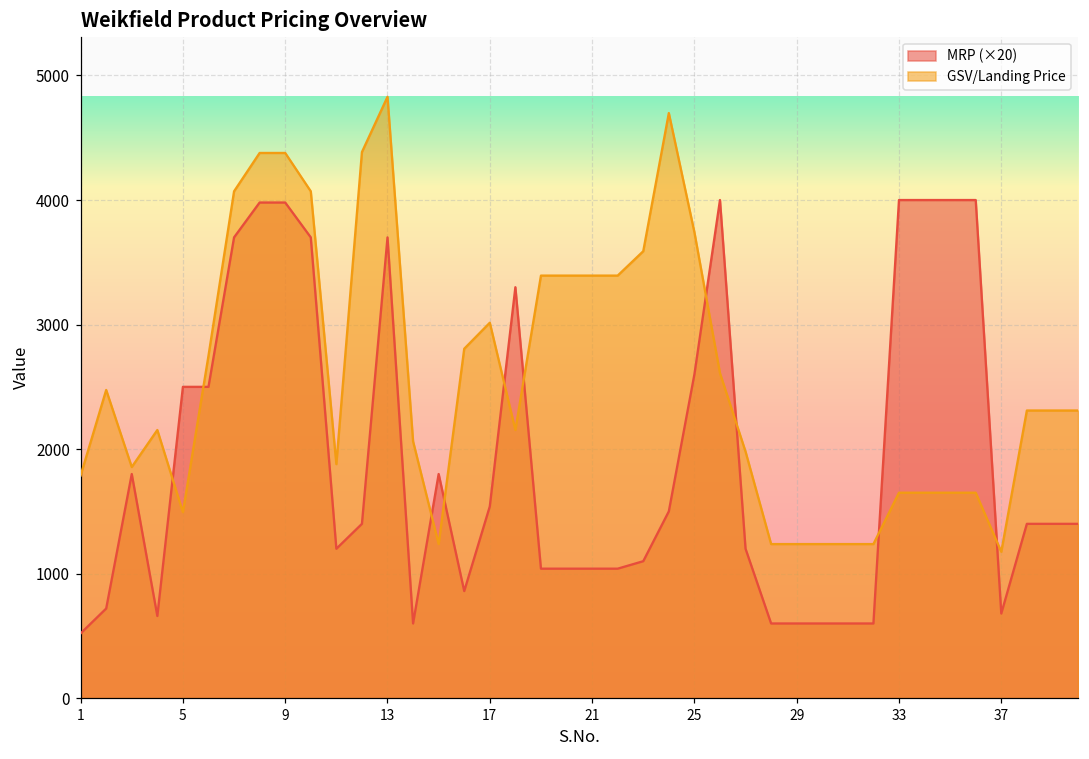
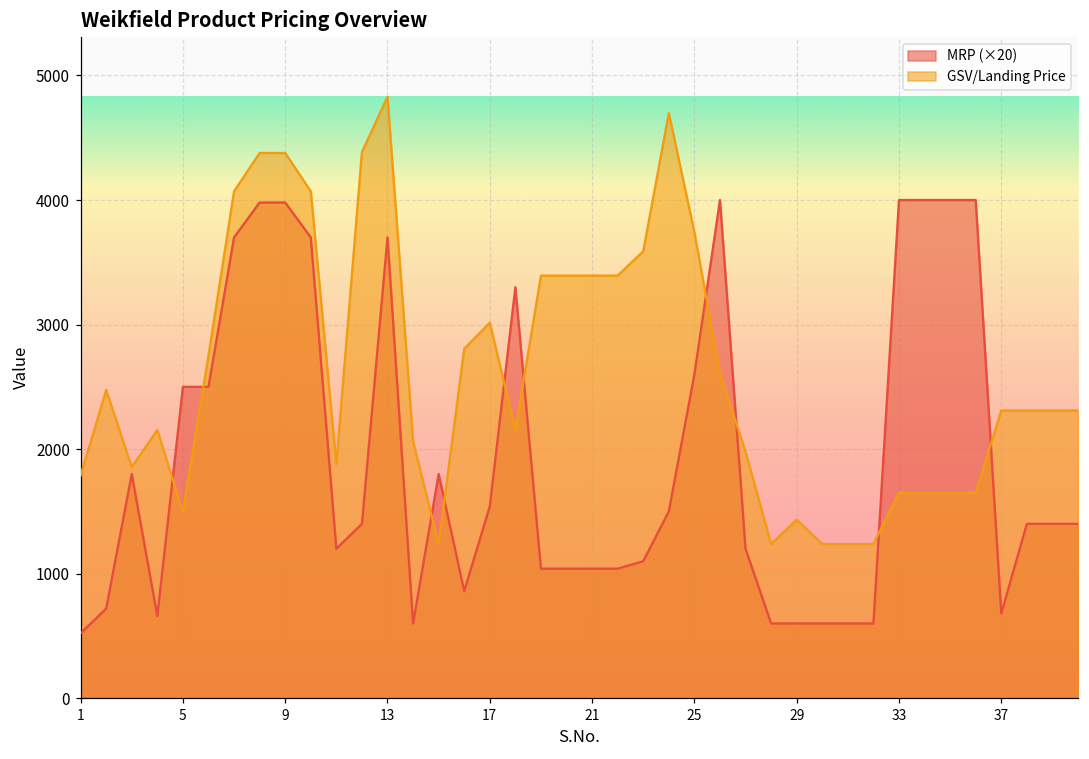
  {
    "MRP (×20)": {
      "1": 520,
      "5": 2500,
      "9": 3980,
      "13": 3700,
      "17": 1540,
      "21": 1040,
      "25": 2600,
      "29": 600,
      "33": 4000,
      "37": 680
    },
    "GSV/Landing Price": {
      "1": 1790,
      "5": 1490,
      "9": 4380,
      "13": 4830,
      "17": 3010,
      "21": 3390,
      "25": 3740,
-     "29": 1240,
+     "29": 1430,
      "33": 1650,
-     "37": 1180
+     "37": 2310
    }
  }
